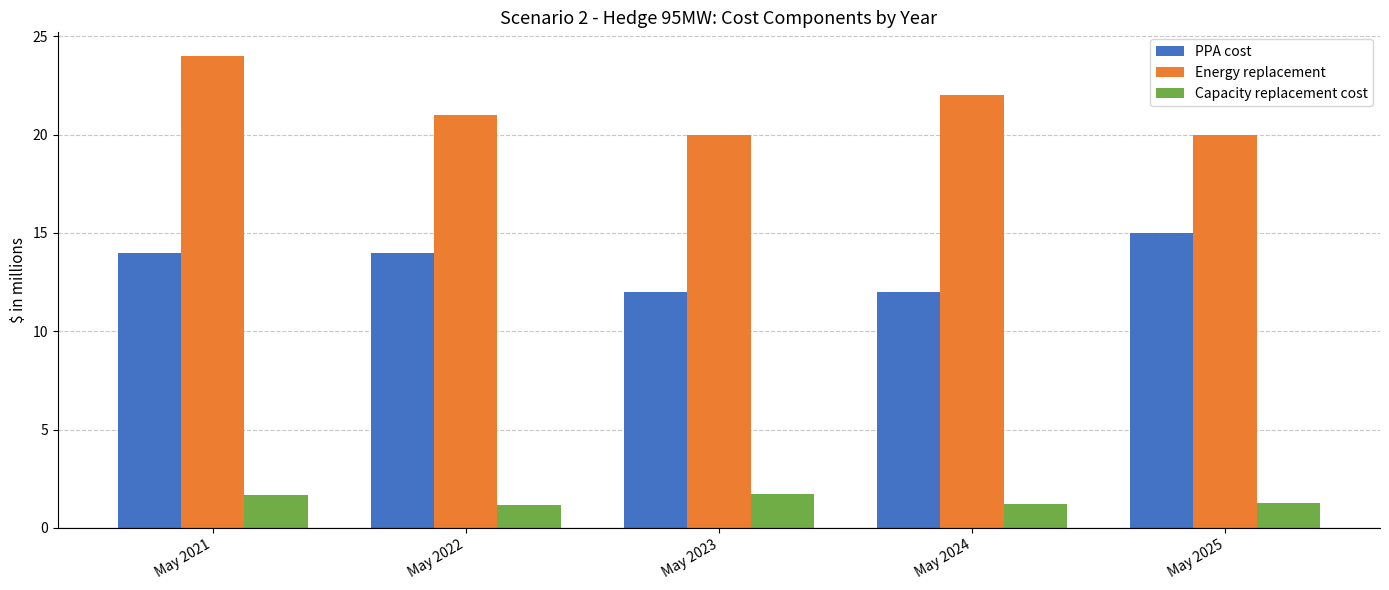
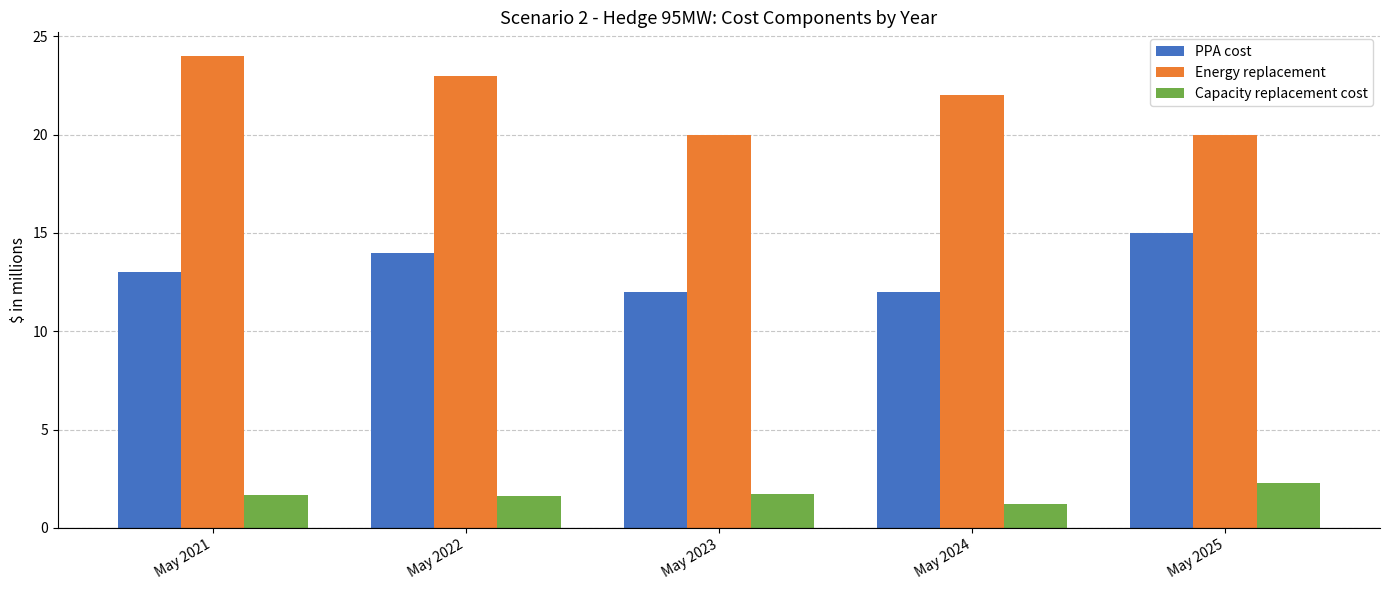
  {
    "PPA cost": {
-     "May 2021": 14,
+     "May 2021": 13,
      "May 2022": 14,
      "May 2023": 12,
      "May 2024": 12,
      "May 2025": 15
    },
    "Energy replacement": {
      "May 2021": 24,
-     "May 2022": 21,
+     "May 2022": 23,
      "May 2023": 20,
      "May 2024": 22,
      "May 2025": 20
    },
    "Capacity replacement cost": {
      "May 2021": 1.7,
-     "May 2022": 1.2,
+     "May 2022": 1.6,
      "May 2023": 1.7,
      "May 2024": 1.2,
-     "May 2025": 1.3
+     "May 2025": 2.3
    }
  }
